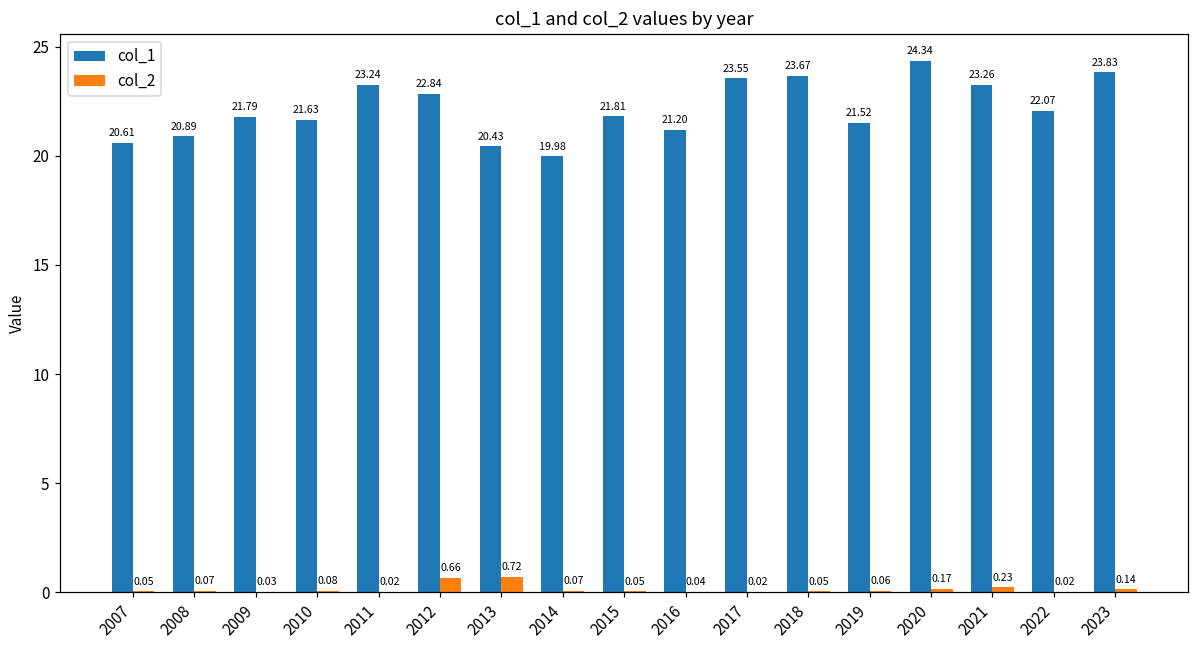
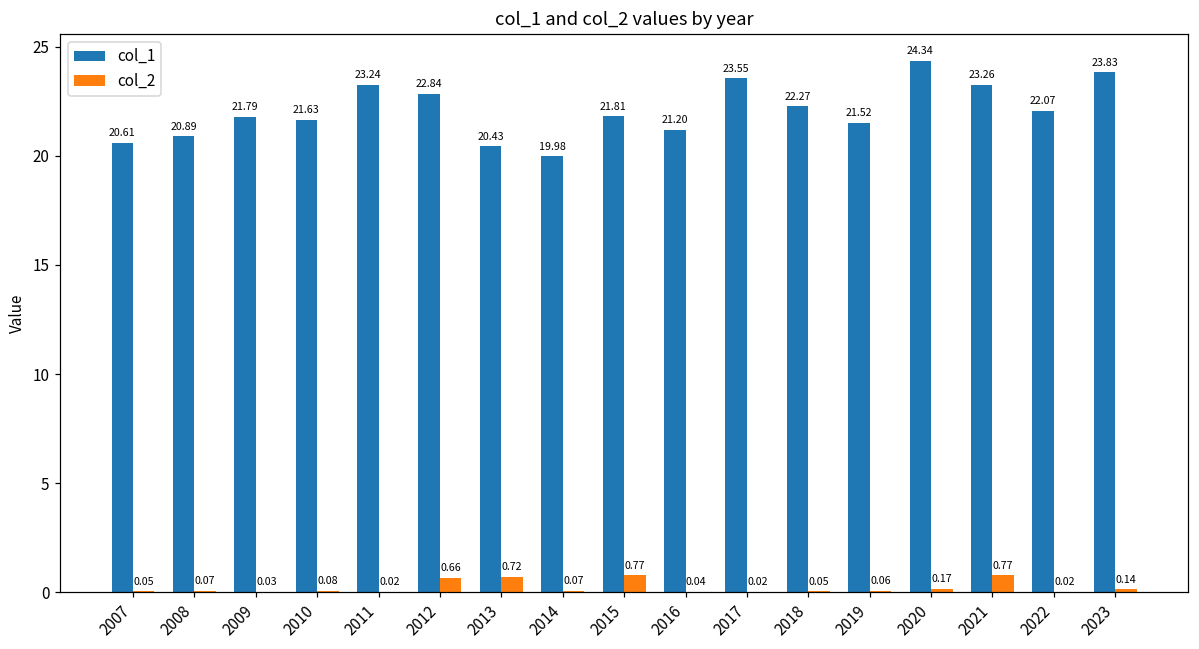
  {
    "col_1": {
      "2007": 20.61,
      "2008": 20.89,
      "2009": 21.79,
      "2010": 21.63,
      "2011": 23.24,
      "2012": 22.84,
      "2013": 20.43,
      "2014": 19.98,
      "2015": 21.81,
      "2016": 21.20,
      "2017": 23.55,
-     "2018": 23.67,
+     "2018": 22.27,
      "2019": 21.52,
      "2020": 24.34,
      "2021": 23.26,
      "2022": 22.07,
      "2023": 23.83
    },
    "col_2": {
      "2007": 0.05,
      "2008": 0.07,
      "2009": 0.03,
      "2010": 0.08,
      "2011": 0.02,
      "2012": 0.66,
      "2013": 0.72,
      "2014": 0.07,
-     "2015": 0.05,
+     "2015": 0.77,
      "2016": 0.04,
      "2017": 0.02,
      "2018": 0.05,
      "2019": 0.06,
      "2020": 0.17,
-     "2021": 0.23,
+     "2021": 0.77,
      "2022": 0.02,
      "2023": 0.14
    }
  }
